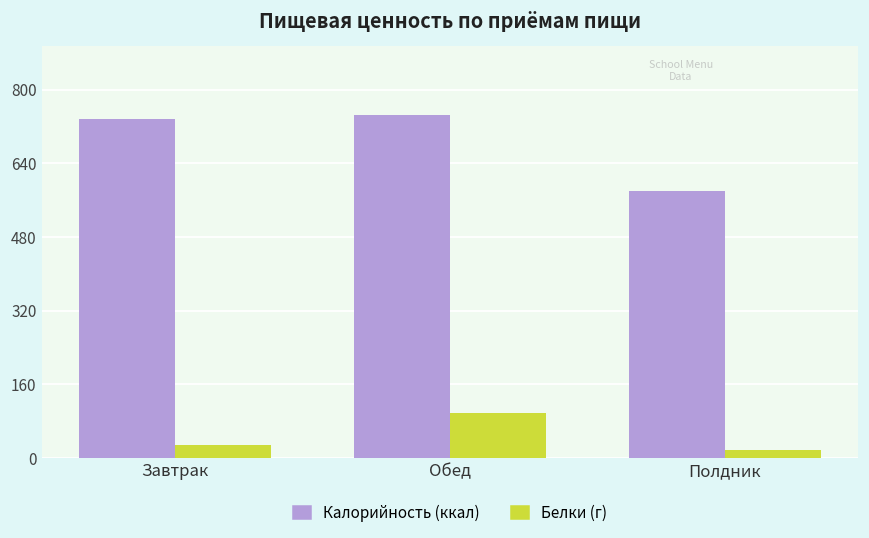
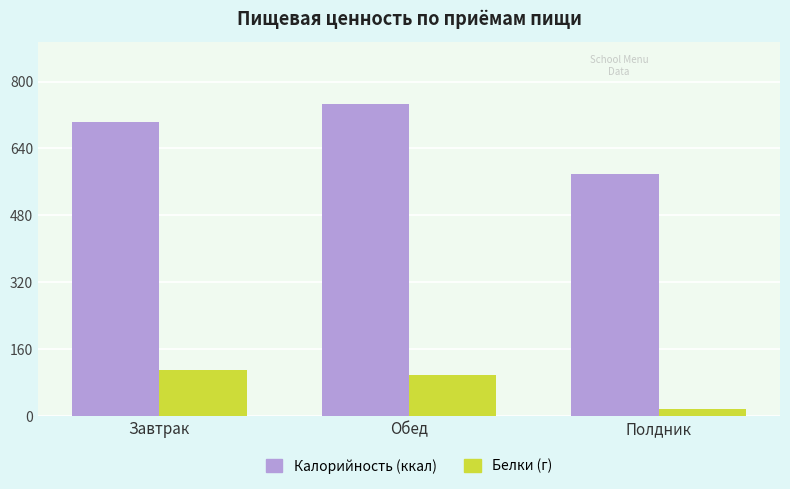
  {
    "Калорийность (ккал)": {
-     "Завтрак": 740,
+     "Завтрак": 700,
      "Обед": 750,
      "Полдник": 580
    },
    "Белки (г)": {
-     "Завтрак": 30,
+     "Завтрак": 110,
      "Обед": 100,
      "Полдник": 20
    }
  }
